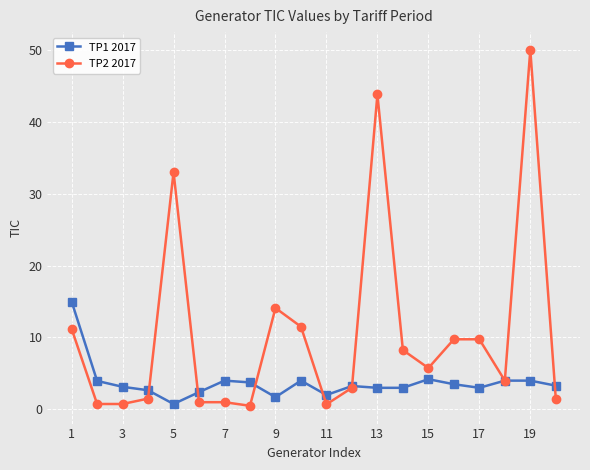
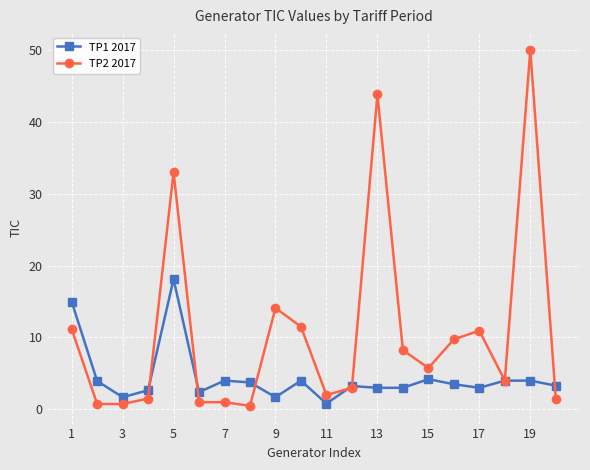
  {
    "TP1 2017": {
      "1": 15,
-     "3": 3,
-     "5": 1,
+     "3": 2,
+     "5": 18,
      "7": 4,
      "9": 2,
-     "11": 2,
+     "11": 1,
      "13": 3,
      "15": 4,
      "17": 3,
      "19": 4
    },
    "TP2 2017": {
      "1": 11,
      "3": 1,
      "5": 33,
      "7": 1,
      "9": 14,
-     "11": 1,
+     "11": 2,
      "13": 44,
      "15": 6,
-     "17": 10,
+     "17": 11,
      "19": 50
    }
  }
